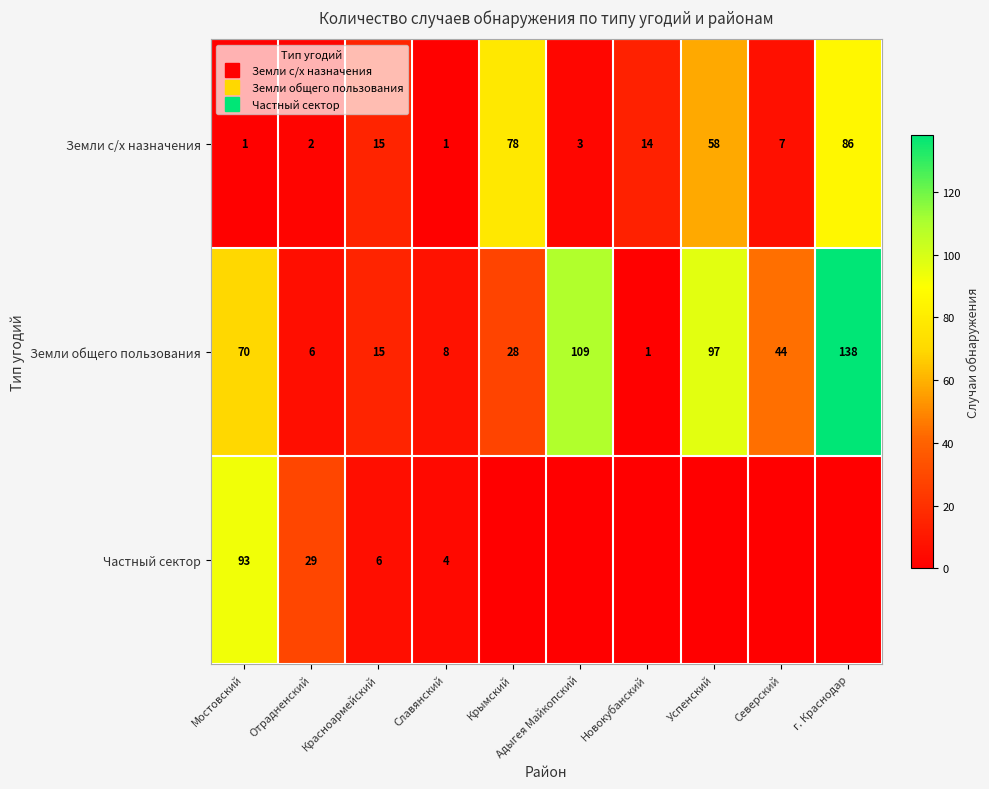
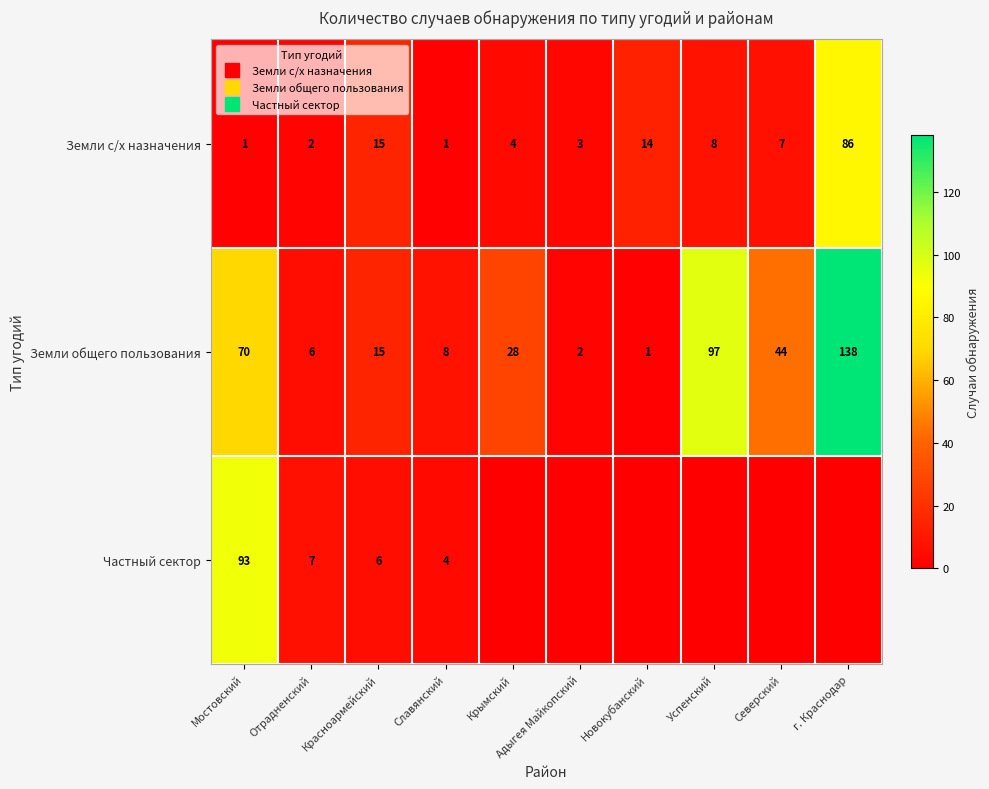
  {
    "Земли с/х назначения": {
      "Мостовский": 1,
      "Отрадненский": 2,
      "Красноармейский": 15,
      "Славянский": 1,
-     "Крымский": 78,
+     "Крымский": 4,
      "Адыгея Майкопский": 3,
      "Новокубанский": 14,
-     "Успенский": 58,
+     "Успенский": 8,
      "Северский": 7,
      "г. Краснодар": 86
    },
    "Земли общего пользования": {
      "Мостовский": 70,
      "Отрадненский": 6,
      "Красноармейский": 15,
      "Славянский": 8,
      "Крымский": 28,
-     "Адыгея Майкопский": 109,
+     "Адыгея Майкопский": 2,
      "Новокубанский": 1,
      "Успенский": 97,
      "Северский": 44,
      "г. Краснодар": 138
    },
    "Частный сектор": {
      "Мостовский": 93,
-     "Отрадненский": 29,
+     "Отрадненский": 7,
      "Красноармейский": 6,
      "Славянский": 4
    }
  }
